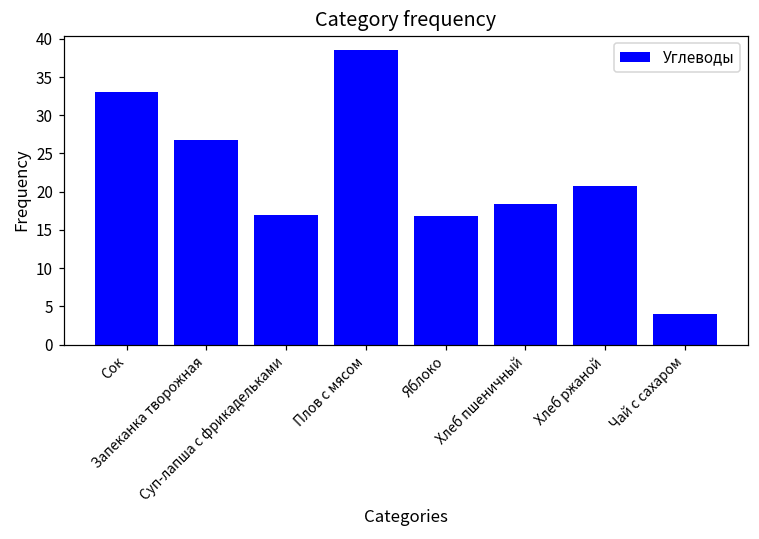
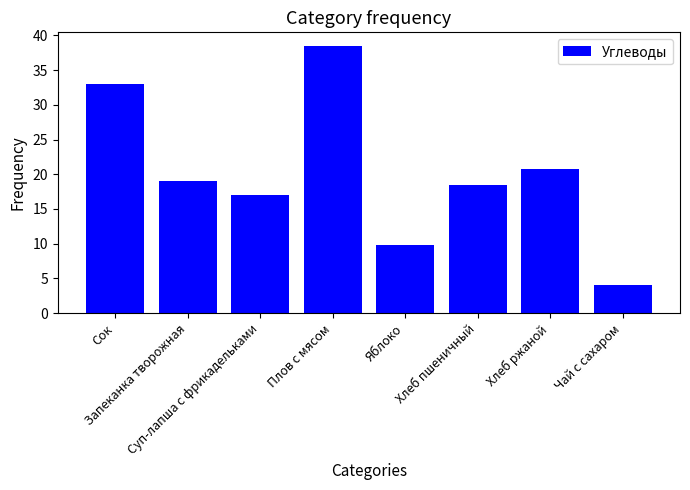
  {
    "Сок": 33,
-   "Запеканка творожная": 27,
+   "Запеканка творожная": 19,
    "Суп-лапша с фрикадельками": 17,
    "Плов с мясом": 39,
-   "Яблоко": 17,
+   "Яблоко": 10,
    "Хлеб пшеничный": 18,
    "Хлеб ржаной": 21,
    "Чай с сахаром": 4
  }
